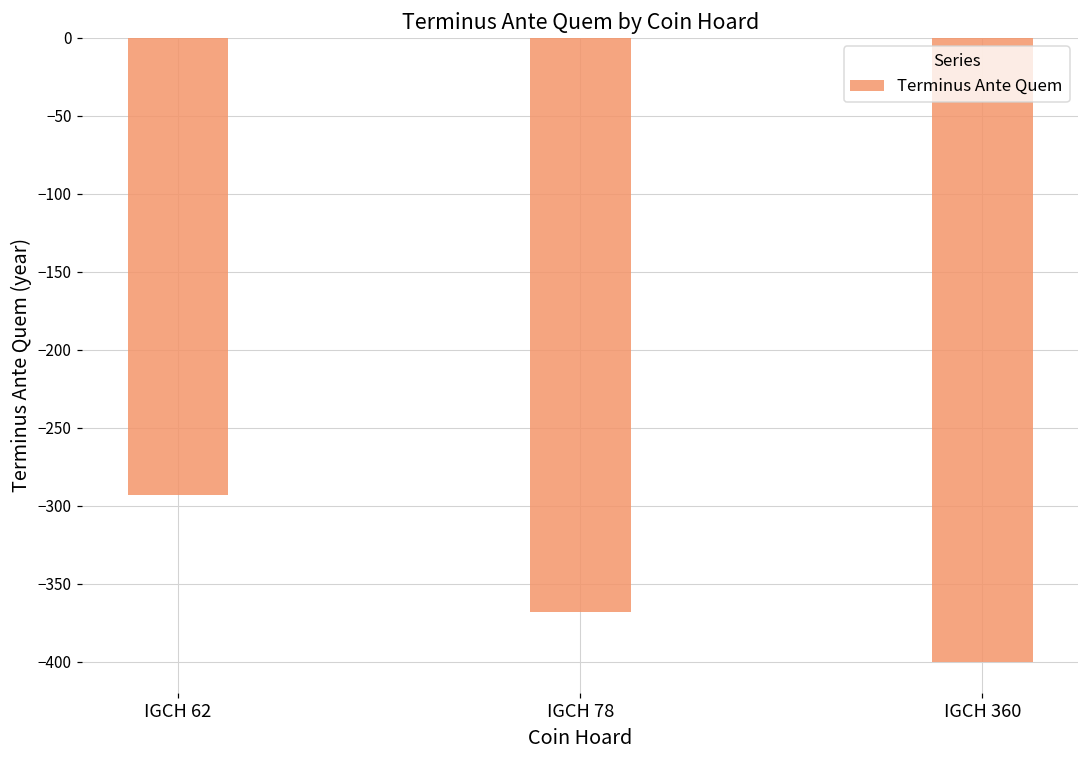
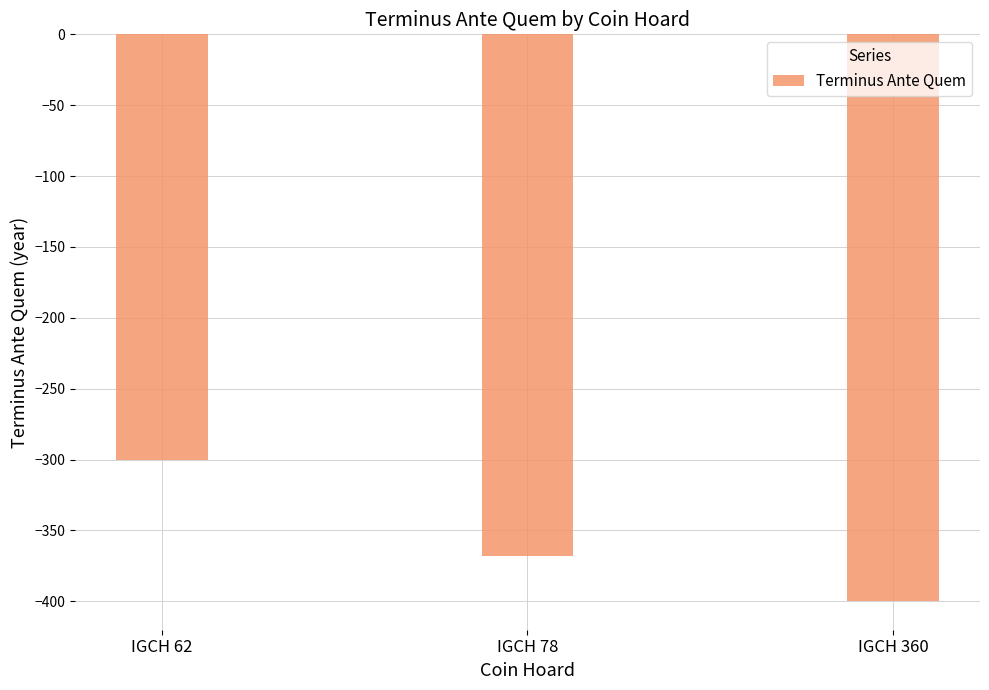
  {
-   "IGCH 62": -293,
+   "IGCH 62": -300,
    "IGCH 78": -368,
    "IGCH 360": -400
  }
